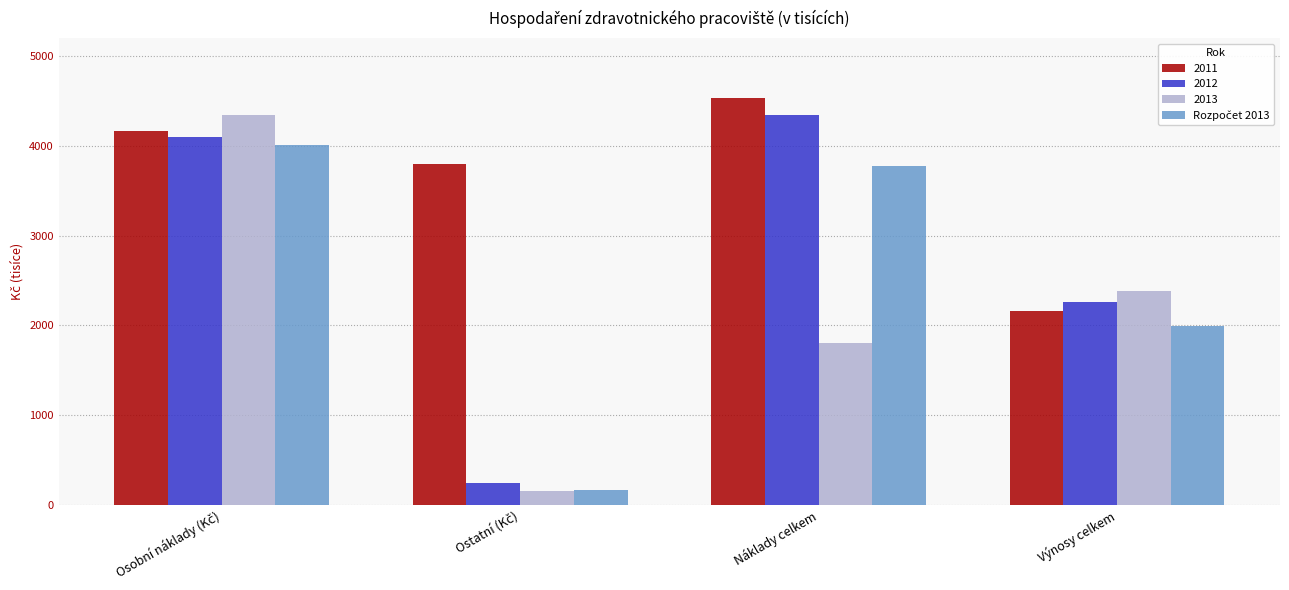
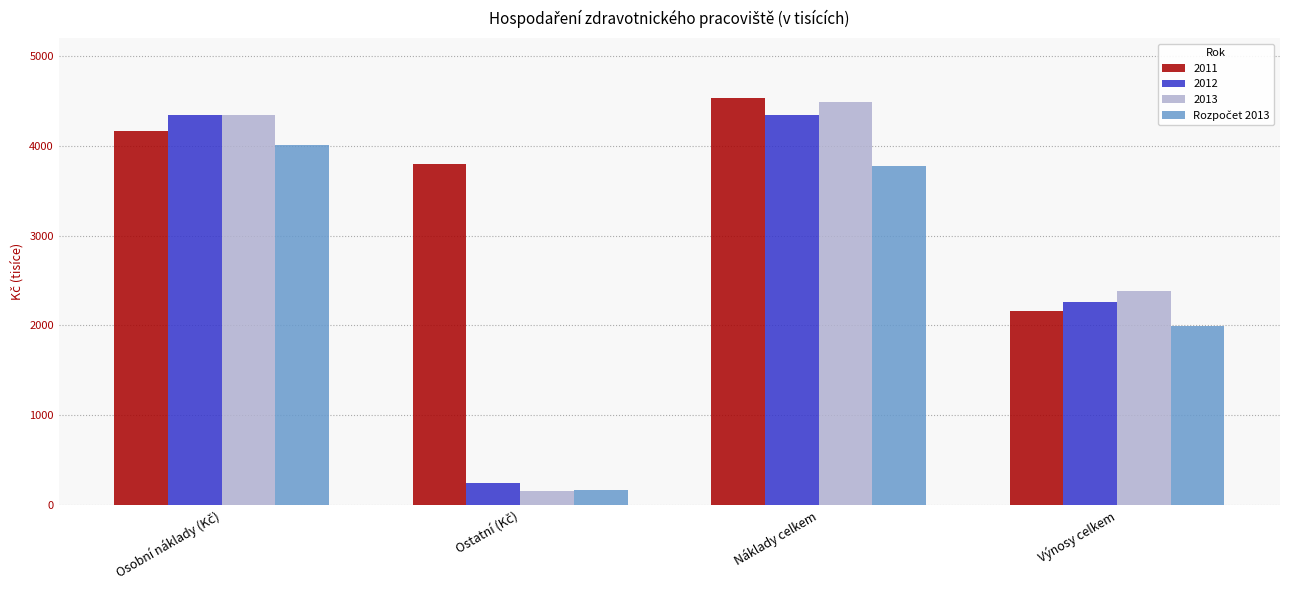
  {
    "2011": {
      "Osobní náklady (Kč)": 4200,
      "Ostatní (Kč)": 3800,
      "Náklady celkem": 4500,
      "Výnosy celkem": 2200
    },
    "2012": {
-     "Osobní náklady (Kč)": 4100,
+     "Osobní náklady (Kč)": 4300,
      "Ostatní (Kč)": 200,
      "Náklady celkem": 4300,
      "Výnosy celkem": 2300
    },
    "2013": {
      "Osobní náklady (Kč)": 4300,
      "Ostatní (Kč)": 100,
-     "Náklady celkem": 1800,
+     "Náklady celkem": 4500,
      "Výnosy celkem": 2400
    },
    "Rozpočet 2013": {
      "Osobní náklady (Kč)": 4000,
      "Ostatní (Kč)": 200,
      "Náklady celkem": 3800,
      "Výnosy celkem": 2000
    }
  }
